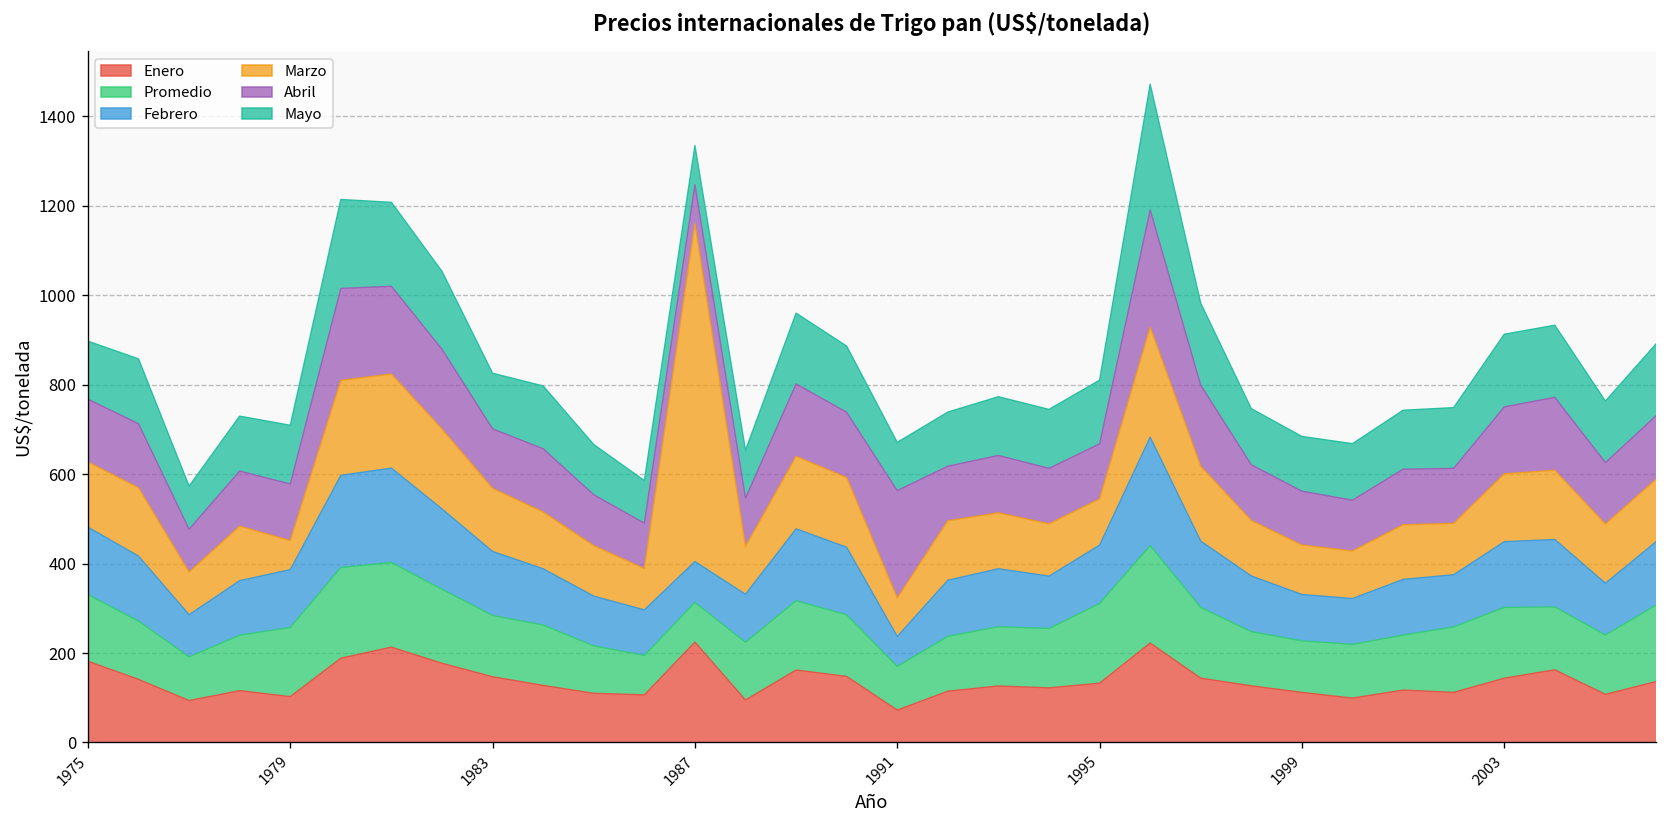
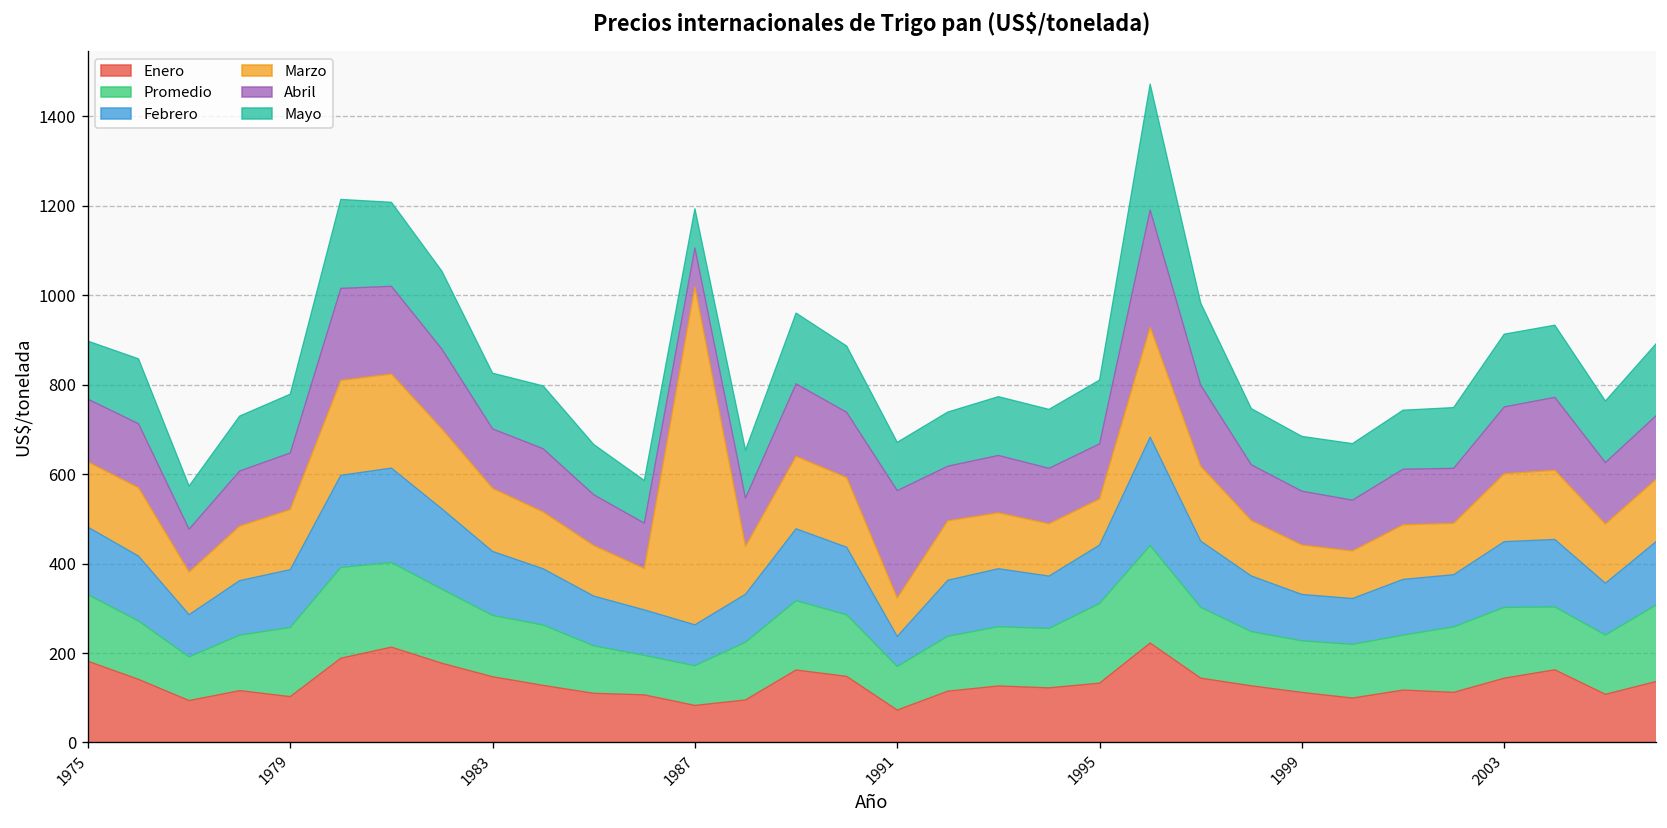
  {
    "Enero": {
      "1975": 180,
      "1979": 100,
      "1983": 150,
-     "1987": 220,
+     "1987": 80,
      "1991": 70,
      "1995": 130,
      "1999": 110,
      "2003": 140
    },
    "Febrero": {
      "1975": 150,
      "1979": 130,
      "1983": 140,
      "1987": 90,
      "1991": 70,
      "1995": 130,
      "1999": 100,
      "2003": 150
    },
    "Marzo": {
      "1975": 150,
-     "1979": 60,
+     "1979": 130,
      "1983": 140,
      "1987": 760,
      "1991": 90,
      "1995": 100,
      "1999": 110,
      "2003": 150
    },
    "Abril": {
      "1975": 140,
      "1979": 130,
      "1983": 130,
      "1987": 90,
      "1991": 240,
      "1995": 120,
      "1999": 120,
      "2003": 150
    }
  }
